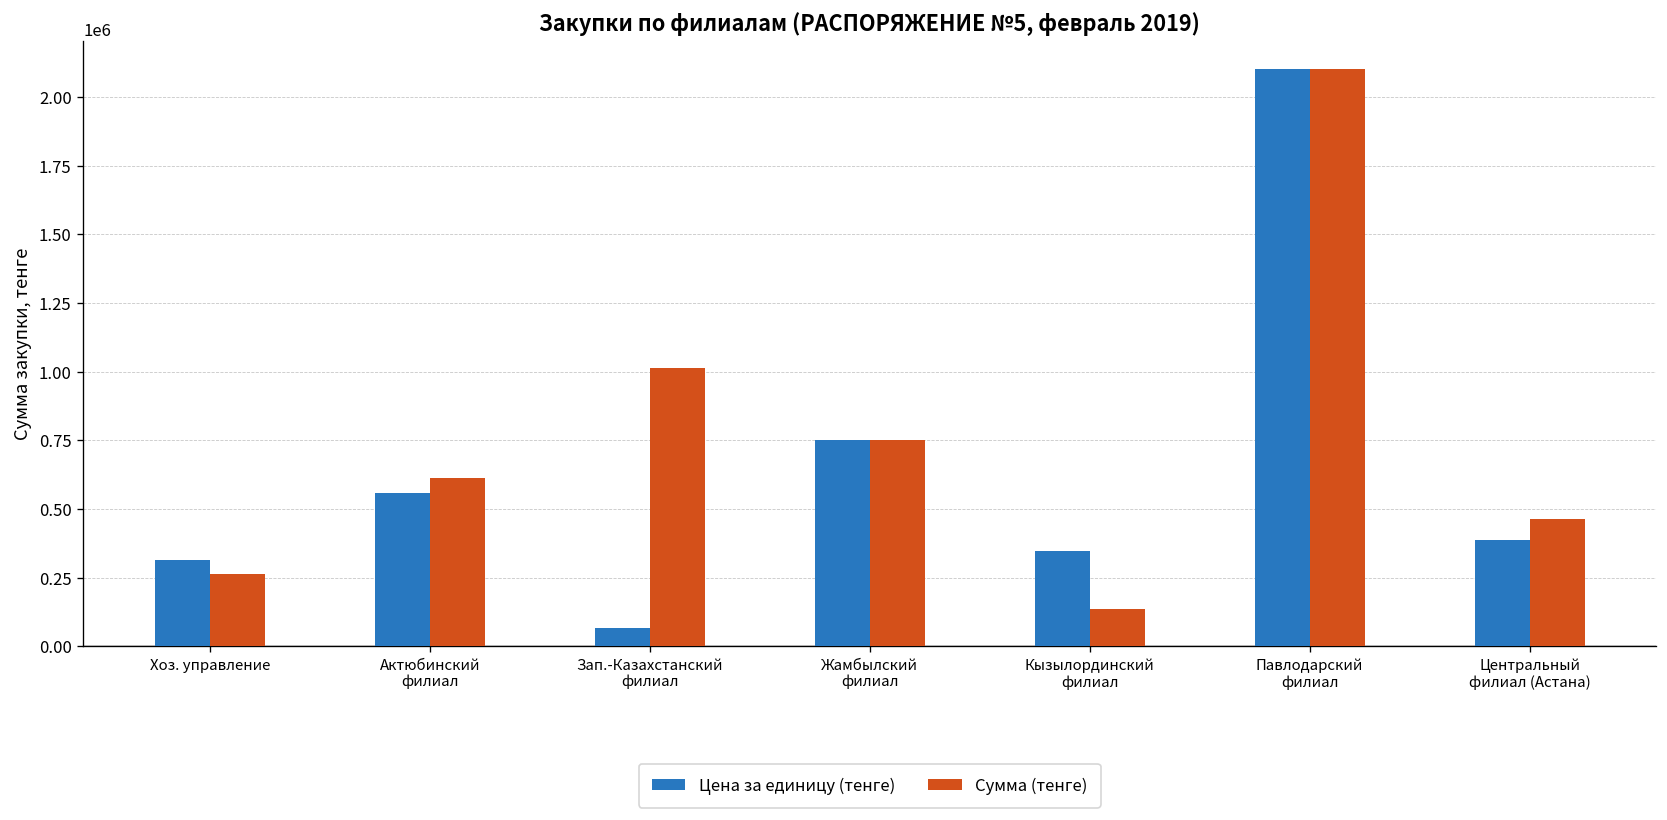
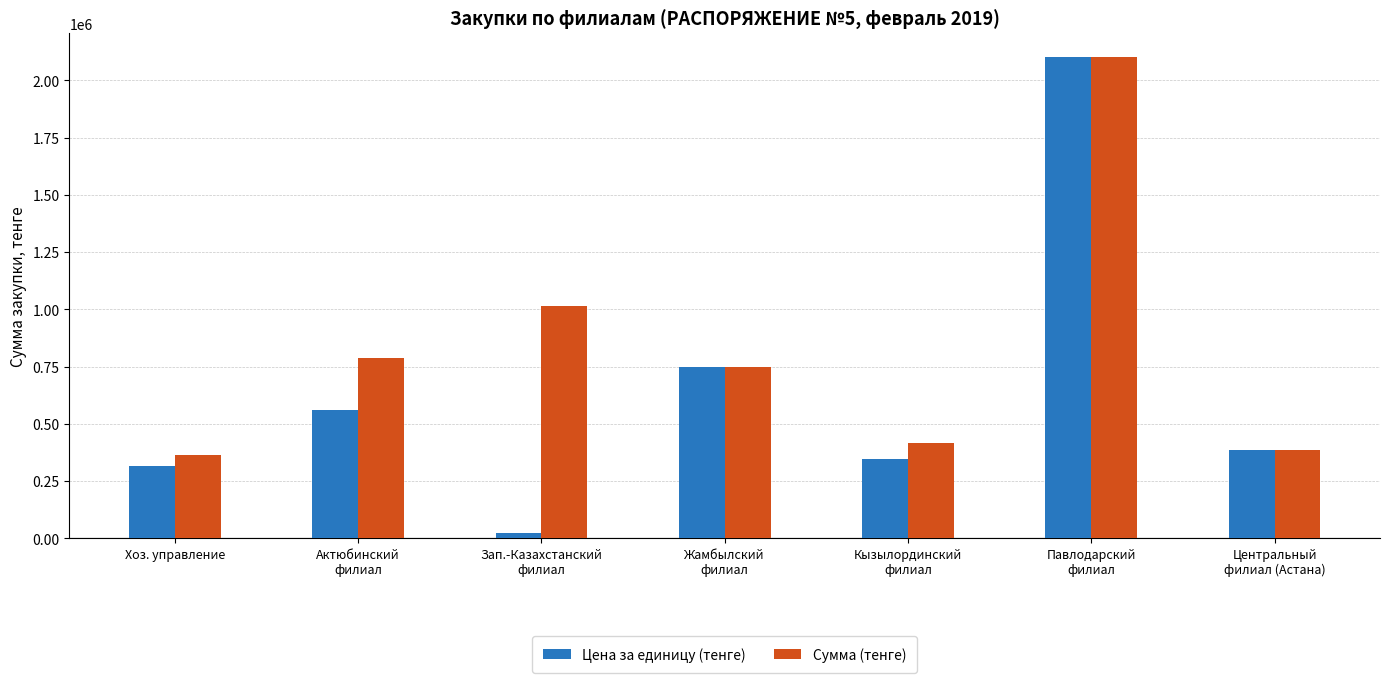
  {
    "Цена за единицу (тенге)": {
      "Хоз. управление": 320000,
      "Актюбинский филиал": 560000,
-     "Зап.-Казахстанский филиал": 70000,
+     "Зап.-Казахстанский филиал": 20000,
      "Жамбылский филиал": 750000,
      "Кызылординский филиал": 350000,
      "Павлодарский филиал": 2100000,
      "Центральный филиал (Астана)": 390000
    },
    "Сумма (тенге)": {
-     "Хоз. управление": 260000,
-     "Актюбинский филиал": 610000,
+     "Хоз. управление": 360000,
+     "Актюбинский филиал": 790000,
      "Зап.-Казахстанский филиал": 1010000,
      "Жамбылский филиал": 750000,
-     "Кызылординский филиал": 140000,
+     "Кызылординский филиал": 410000,
      "Павлодарский филиал": 2100000,
-     "Центральный филиал (Астана)": 460000
+     "Центральный филиал (Астана)": 390000
    }
  }
